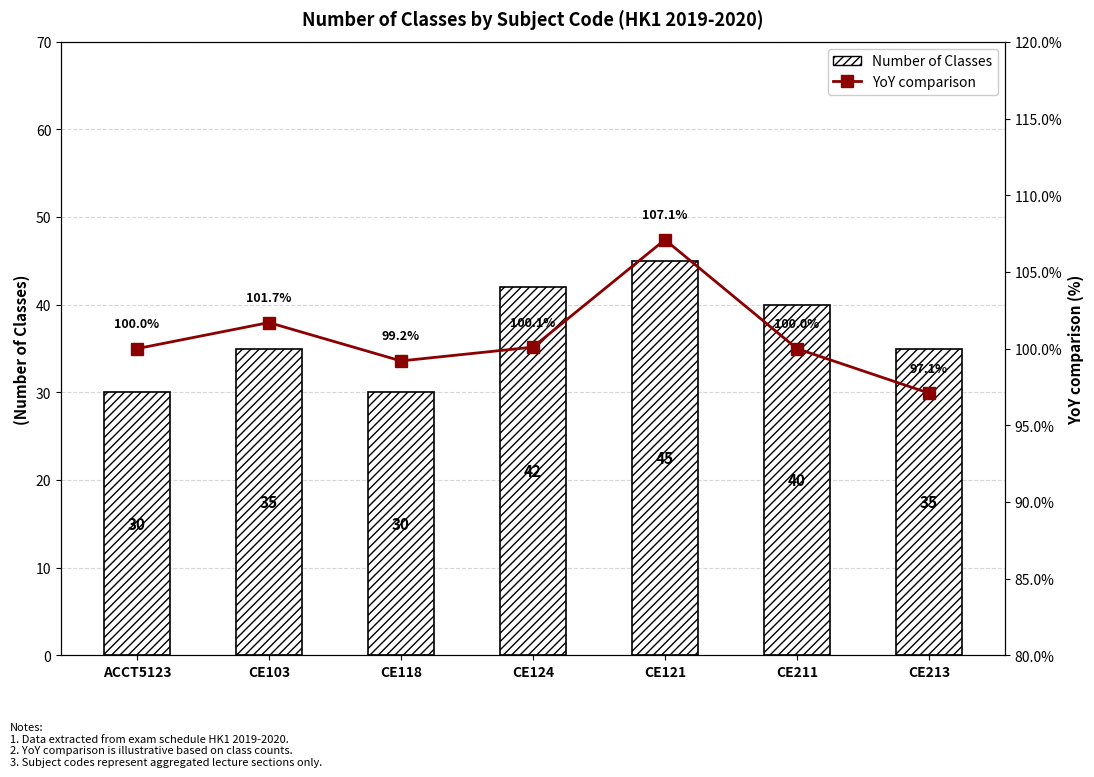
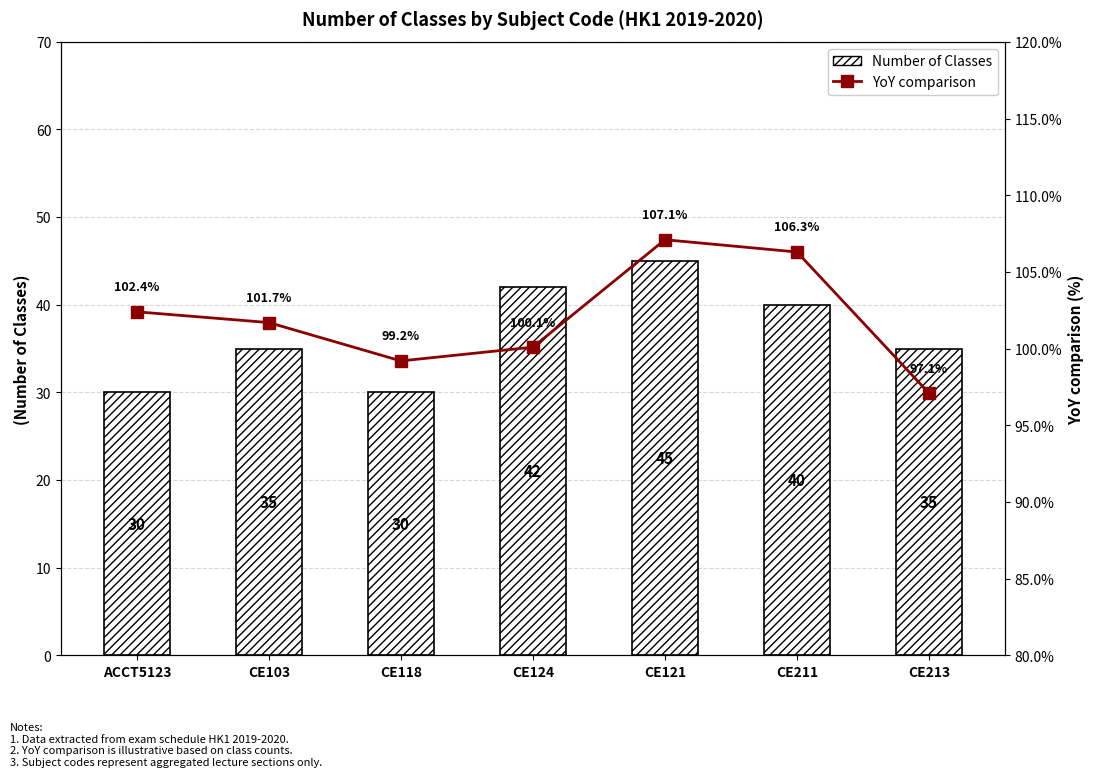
  {
    "Number of Classes": {
      "ACCT5123": "30",
      "CE103": "35",
      "CE118": "30",
      "CE124": "42",
      "CE121": "45",
      "CE211": "40",
      "CE213": "35"
    },
    "YoY comparison": {
-     "ACCT5123": "100.0%",
+     "ACCT5123": "102.4%",
      "CE103": "101.7%",
      "CE118": "99.2%",
      "CE124": "100.1%",
      "CE121": "107.1%",
-     "CE211": "100.0%",
+     "CE211": "106.3%",
      "CE213": "97.1%"
    }
  }
